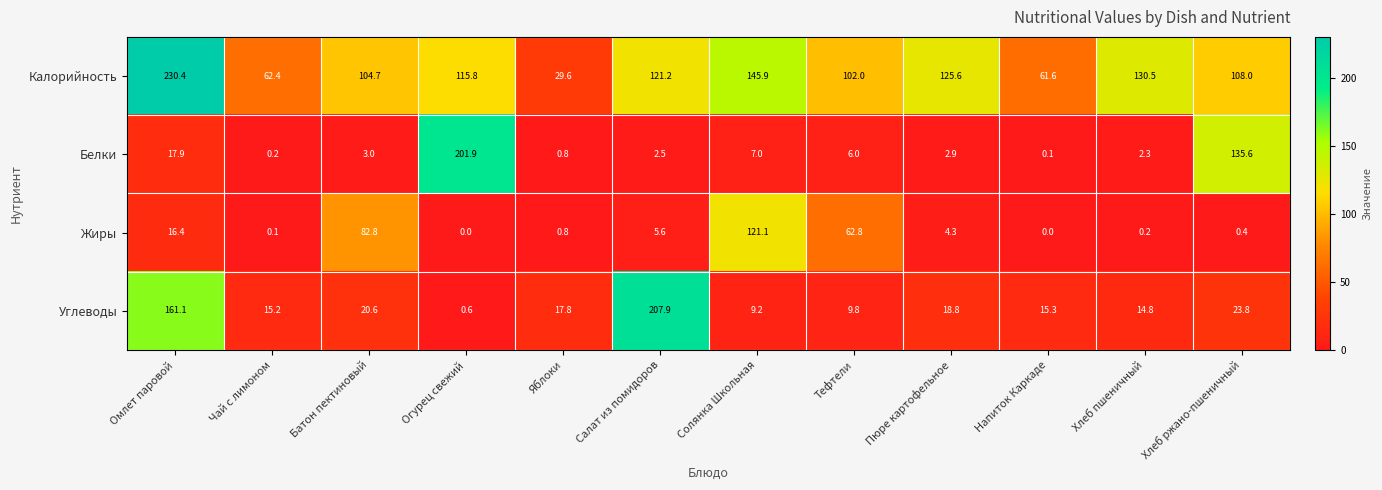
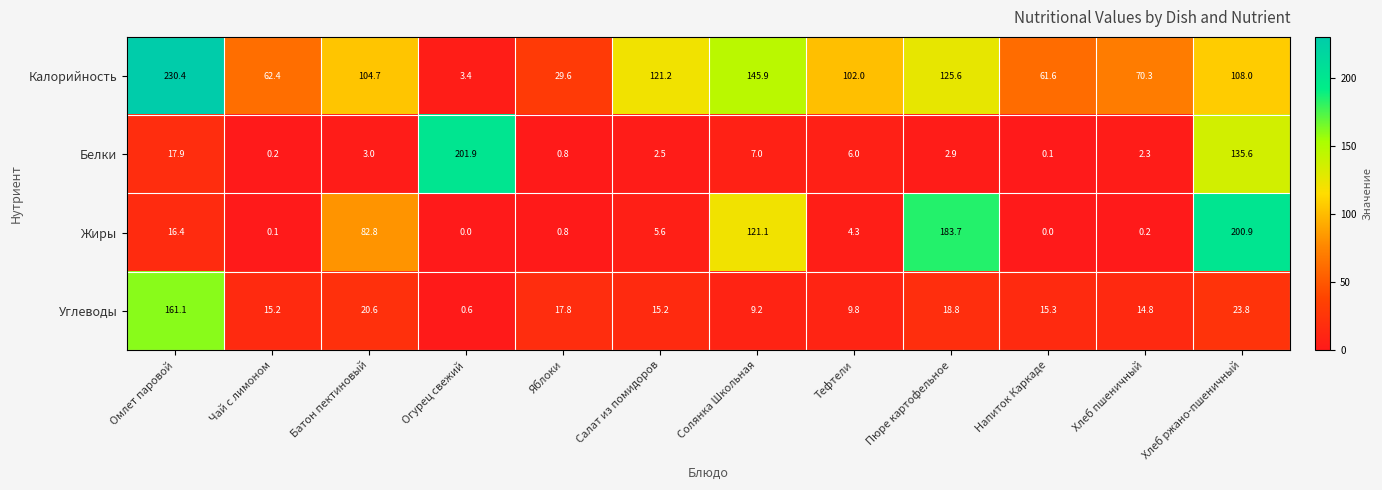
  {
    "Калорийность": {
      "Омлет паровой": 230.4,
      "Чай с лимоном": 62.4,
      "Батон пектиновый": 104.7,
-     "Огурец свежий": 115.8,
+     "Огурец свежий": 3.4,
      "Яблоки": 29.6,
      "Салат из помидоров": 121.2,
      "Солянка Школьная": 145.9,
      "Тефтели": 102.0,
      "Пюре картофельное": 125.6,
      "Напиток Каркаде": 61.6,
-     "Хлеб пшеничный": 130.5,
+     "Хлеб пшеничный": 70.3,
      "Хлеб ржано-пшеничный": 108.0
    },
    "Белки": {
      "Омлет паровой": 17.9,
      "Чай с лимоном": 0.2,
      "Батон пектиновый": 3.0,
      "Огурец свежий": 201.9,
      "Яблоки": 0.8,
      "Салат из помидоров": 2.5,
      "Солянка Школьная": 7.0,
      "Тефтели": 6.0,
      "Пюре картофельное": 2.9,
      "Напиток Каркаде": 0.1,
      "Хлеб пшеничный": 2.3,
      "Хлеб ржано-пшеничный": 135.6
    },
    "Жиры": {
      "Омлет паровой": 16.4,
      "Чай с лимоном": 0.1,
      "Батон пектиновый": 82.8,
      "Огурец свежий": 0.0,
      "Яблоки": 0.8,
      "Салат из помидоров": 5.6,
      "Солянка Школьная": 121.1,
-     "Тефтели": 62.8,
-     "Пюре картофельное": 4.3,
+     "Тефтели": 4.3,
+     "Пюре картофельное": 183.7,
      "Напиток Каркаде": 0.0,
      "Хлеб пшеничный": 0.2,
-     "Хлеб ржано-пшеничный": 0.4
+     "Хлеб ржано-пшеничный": 200.9
    },
    "Углеводы": {
      "Омлет паровой": 161.1,
      "Чай с лимоном": 15.2,
      "Батон пектиновый": 20.6,
      "Огурец свежий": 0.6,
      "Яблоки": 17.8,
-     "Салат из помидоров": 207.9,
+     "Салат из помидоров": 15.2,
      "Солянка Школьная": 9.2,
      "Тефтели": 9.8,
      "Пюре картофельное": 18.8,
      "Напиток Каркаде": 15.3,
      "Хлеб пшеничный": 14.8,
      "Хлеб ржано-пшеничный": 23.8
    }
  }
